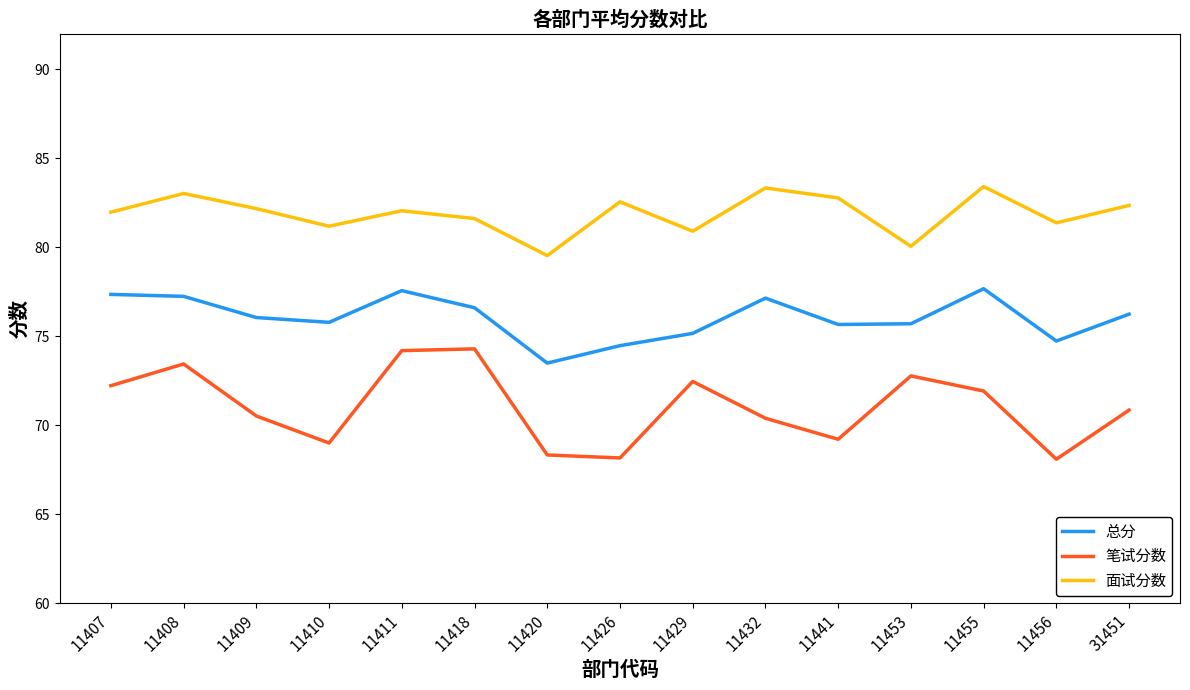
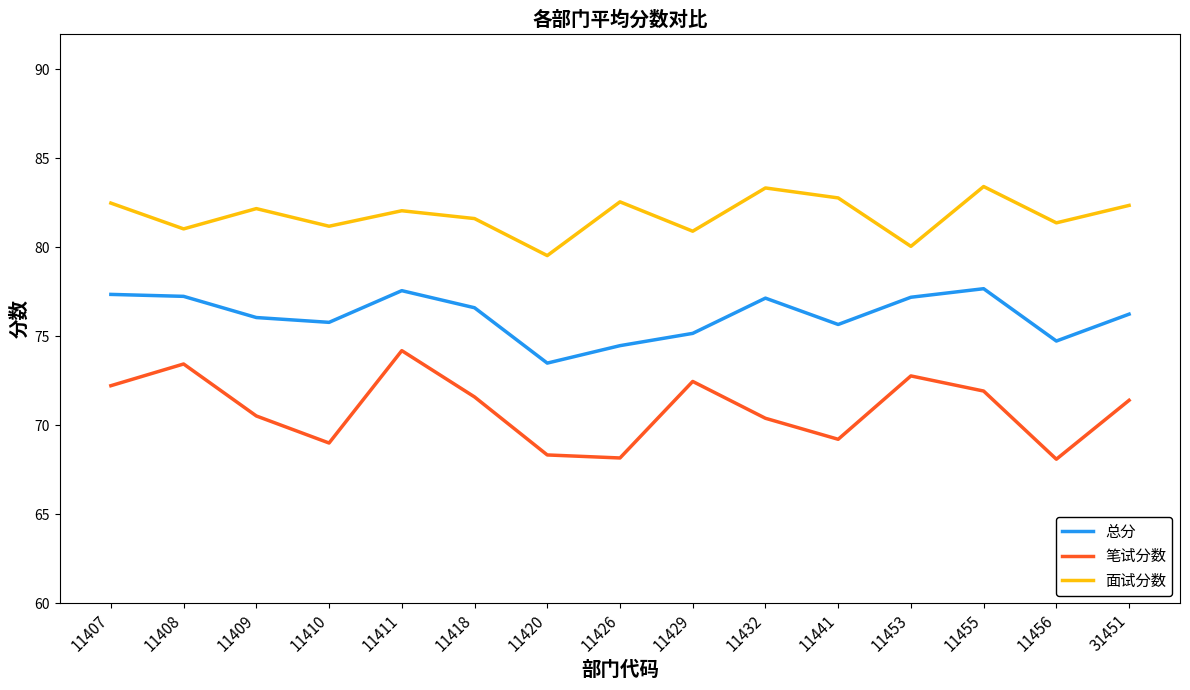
  {
    "总分": {
      "11407": 77.4,
      "11408": 77.3,
      "11409": 76.1,
      "11410": 75.8,
      "11411": 77.6,
      "11418": 76.6,
      "11420": 73.5,
      "11426": 74.5,
      "11429": 75.2,
      "11432": 77.2,
      "11441": 75.7,
-     "11453": 75.7,
+     "11453": 77.2,
      "11455": 77.7,
      "11456": 74.7,
      "31451": 76.3
    },
    "笔试分数": {
      "11407": 72.2,
      "11408": 73.5,
      "11409": 70.5,
      "11410": 69.0,
      "11411": 74.2,
-     "11418": 74.3,
+     "11418": 71.6,
      "11420": 68.3,
      "11426": 68.2,
      "11429": 72.5,
      "11432": 70.4,
      "11441": 69.2,
      "11453": 72.8,
      "11455": 71.9,
      "11456": 68.1,
-     "31451": 70.9
+     "31451": 71.4
    },
    "面试分数": {
-     "11407": 82.0,
-     "11408": 83.0,
+     "11407": 82.5,
+     "11408": 81.0,
      "11409": 82.2,
      "11410": 81.2,
      "11411": 82.1,
      "11418": 81.6,
      "11420": 79.5,
      "11426": 82.6,
      "11429": 80.9,
      "11432": 83.3,
      "11441": 82.8,
      "11453": 80.1,
      "11455": 83.4,
      "11456": 81.4,
      "31451": 82.4
    }
  }
